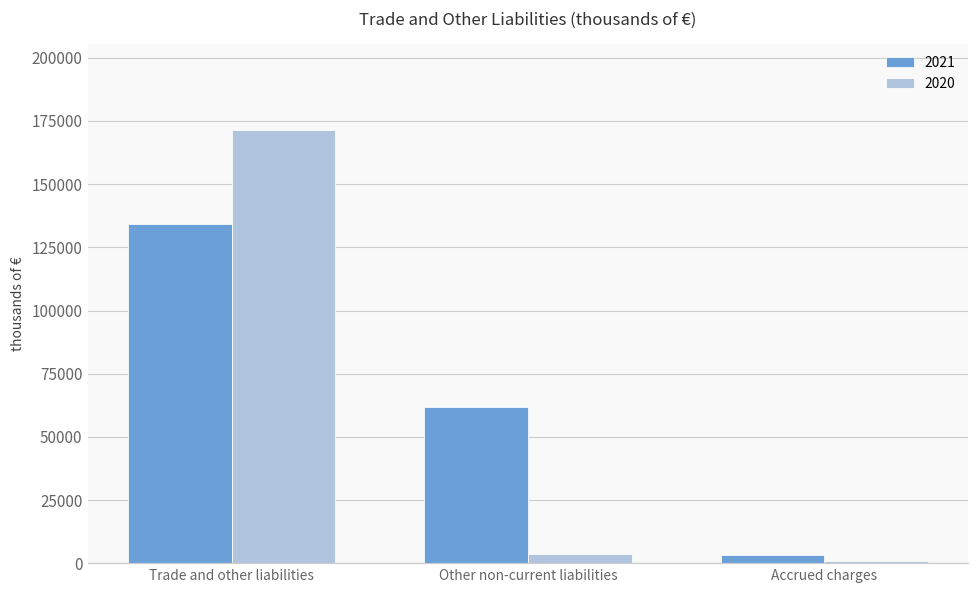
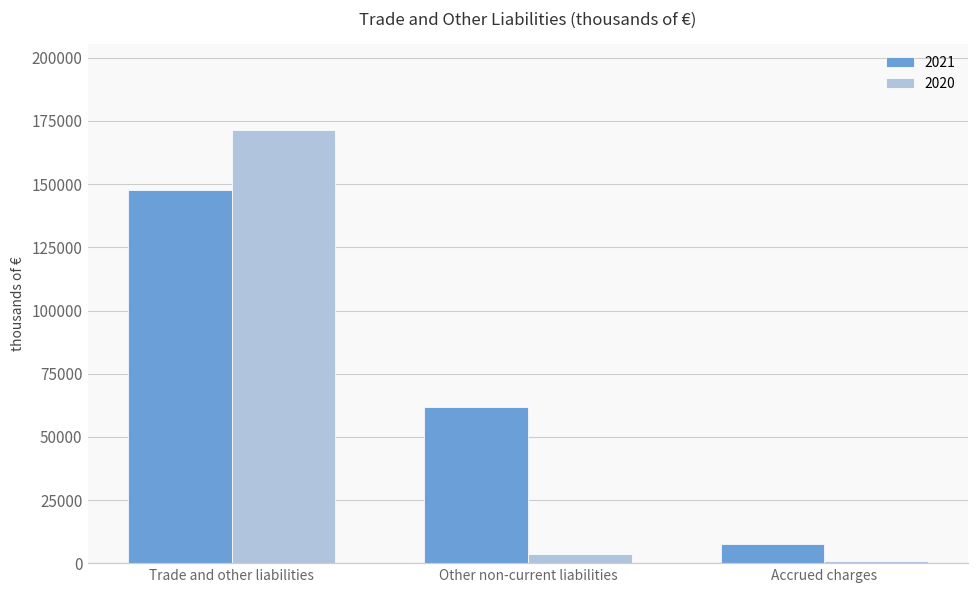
  {
    "2021": {
-     "Trade and other liabilities": 134000,
+     "Trade and other liabilities": 148000,
      "Other non-current liabilities": 62000,
-     "Accrued charges": 3000
+     "Accrued charges": 8000
    },
    "2020": {
      "Trade and other liabilities": 171000,
      "Other non-current liabilities": 4000
    }
  }
